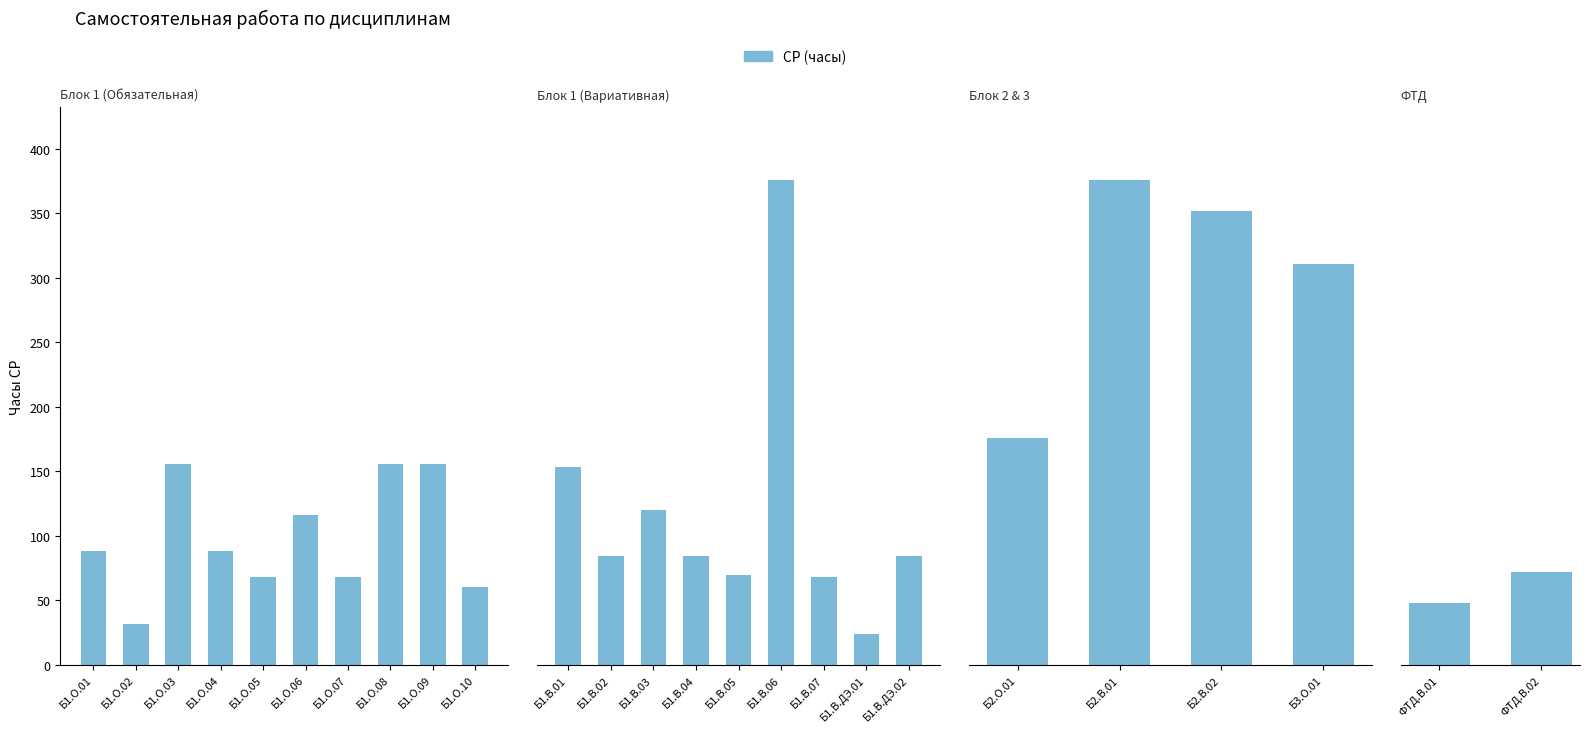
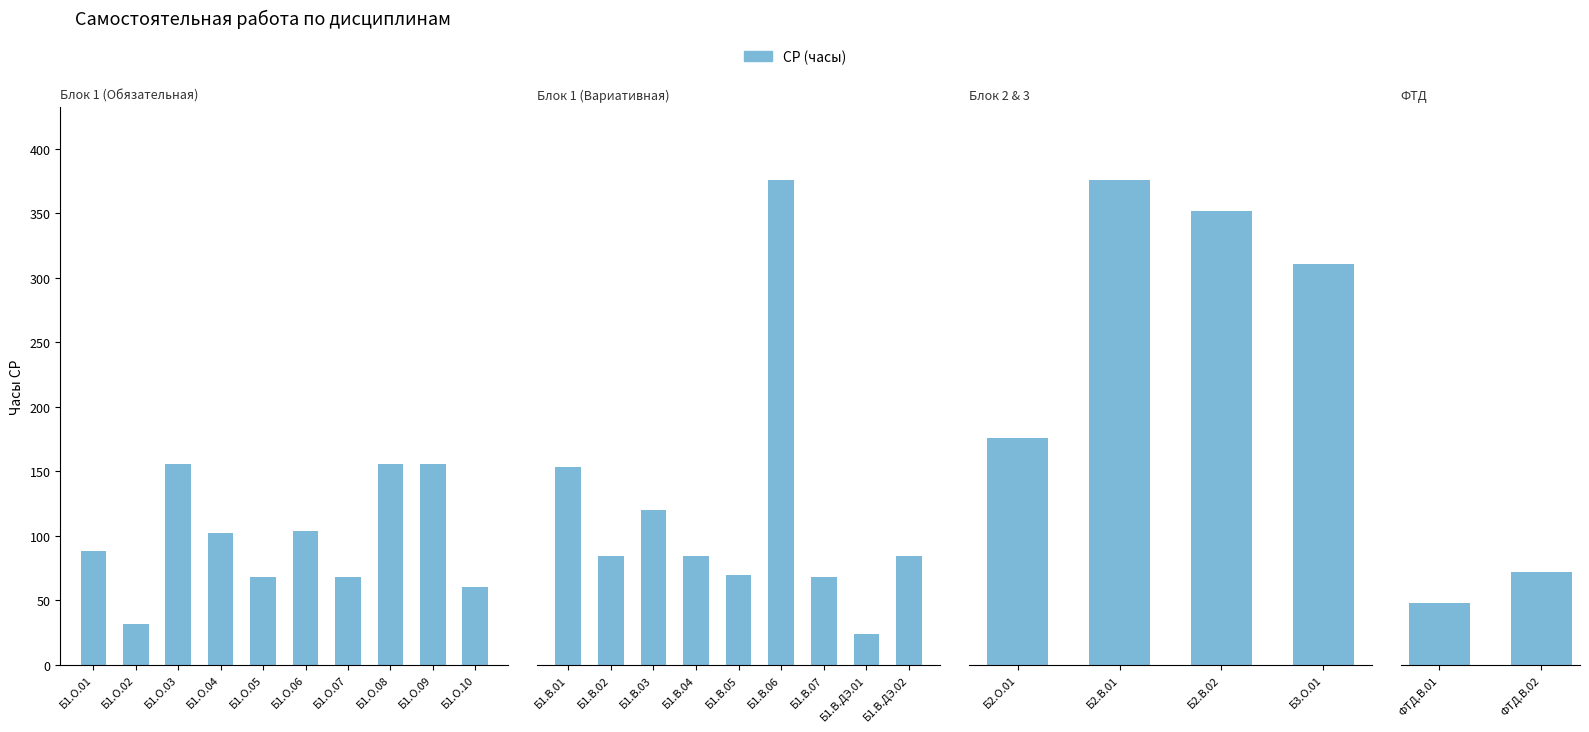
  {
    "Блок 1 (Обязательная)": {
      "Б1.О.01": 88,
      "Б1.О.02": 32,
      "Б1.О.03": 156,
-     "Б1.О.04": 88,
+     "Б1.О.04": 102,
      "Б1.О.05": 68,
-     "Б1.О.06": 116,
+     "Б1.О.06": 104,
      "Б1.О.07": 68,
      "Б1.О.08": 156,
      "Б1.О.09": 156,
      "Б1.О.10": 60
    }
  }
